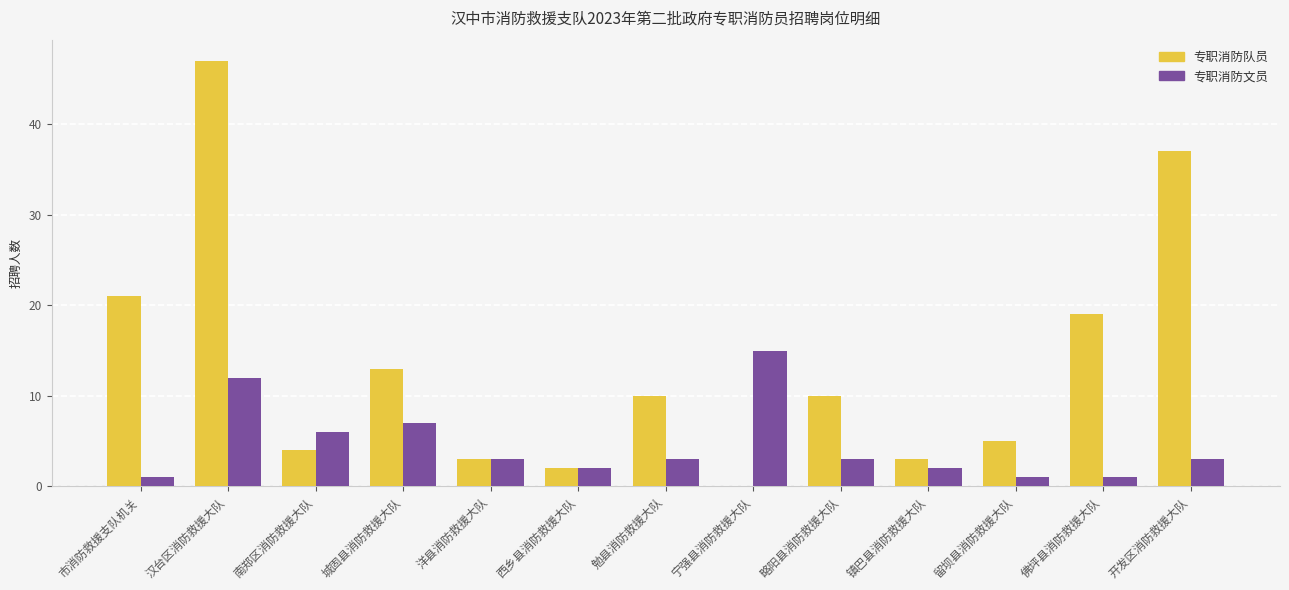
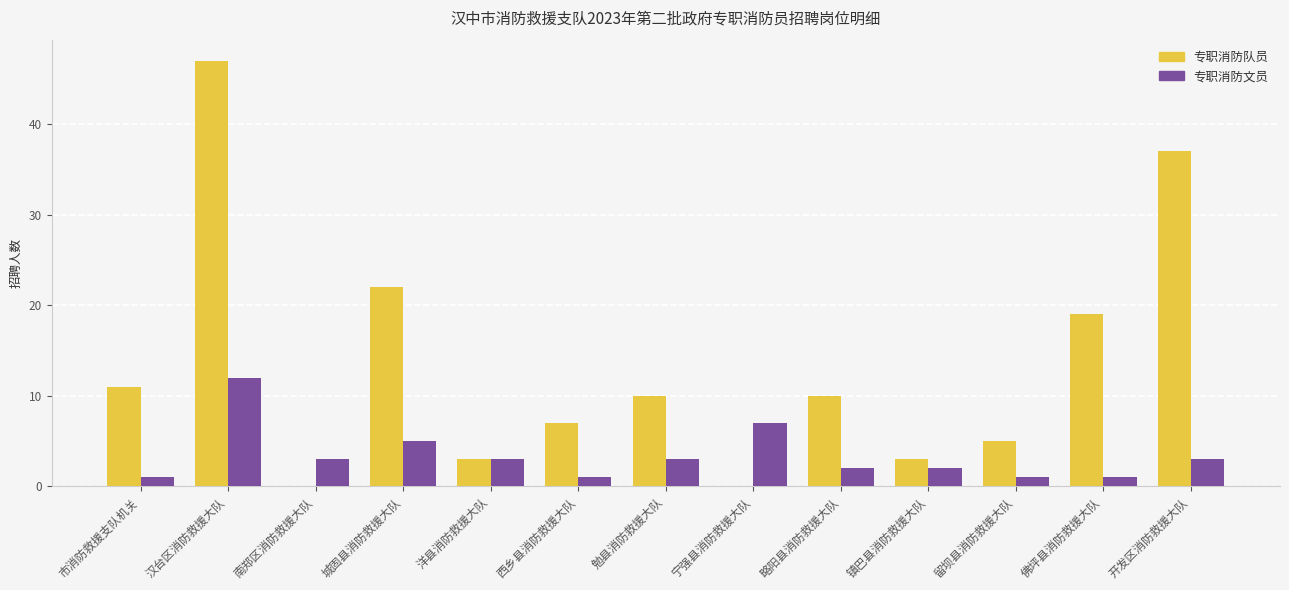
  {
    "专职消防队员": {
-     "市消防救援支队机关": 21,
+     "市消防救援支队机关": 11,
      "汉台区消防救援大队": 47,
-     "南郑区消防救援大队": 4,
-     "城固县消防救援大队": 13,
+     "南郑区消防救援大队": 0,
+     "城固县消防救援大队": 22,
      "洋县消防救援大队": 3,
-     "西乡县消防救援大队": 2,
+     "西乡县消防救援大队": 7,
      "勉县消防救援大队": 10,
      "宁强县消防救援大队": 0,
      "略阳县消防救援大队": 10,
      "镇巴县消防救援大队": 3,
      "留坝县消防救援大队": 5,
      "佛坪县消防救援大队": 19,
      "开发区消防救援大队": 37
    },
    "专职消防文员": {
      "市消防救援支队机关": 1,
      "汉台区消防救援大队": 12,
-     "南郑区消防救援大队": 6,
-     "城固县消防救援大队": 7,
+     "南郑区消防救援大队": 3,
+     "城固县消防救援大队": 5,
      "洋县消防救援大队": 3,
-     "西乡县消防救援大队": 2,
+     "西乡县消防救援大队": 1,
      "勉县消防救援大队": 3,
-     "宁强县消防救援大队": 15,
-     "略阳县消防救援大队": 3,
+     "宁强县消防救援大队": 7,
+     "略阳县消防救援大队": 2,
      "镇巴县消防救援大队": 2,
      "留坝县消防救援大队": 1,
      "佛坪县消防救援大队": 1,
      "开发区消防救援大队": 3
    }
  }
